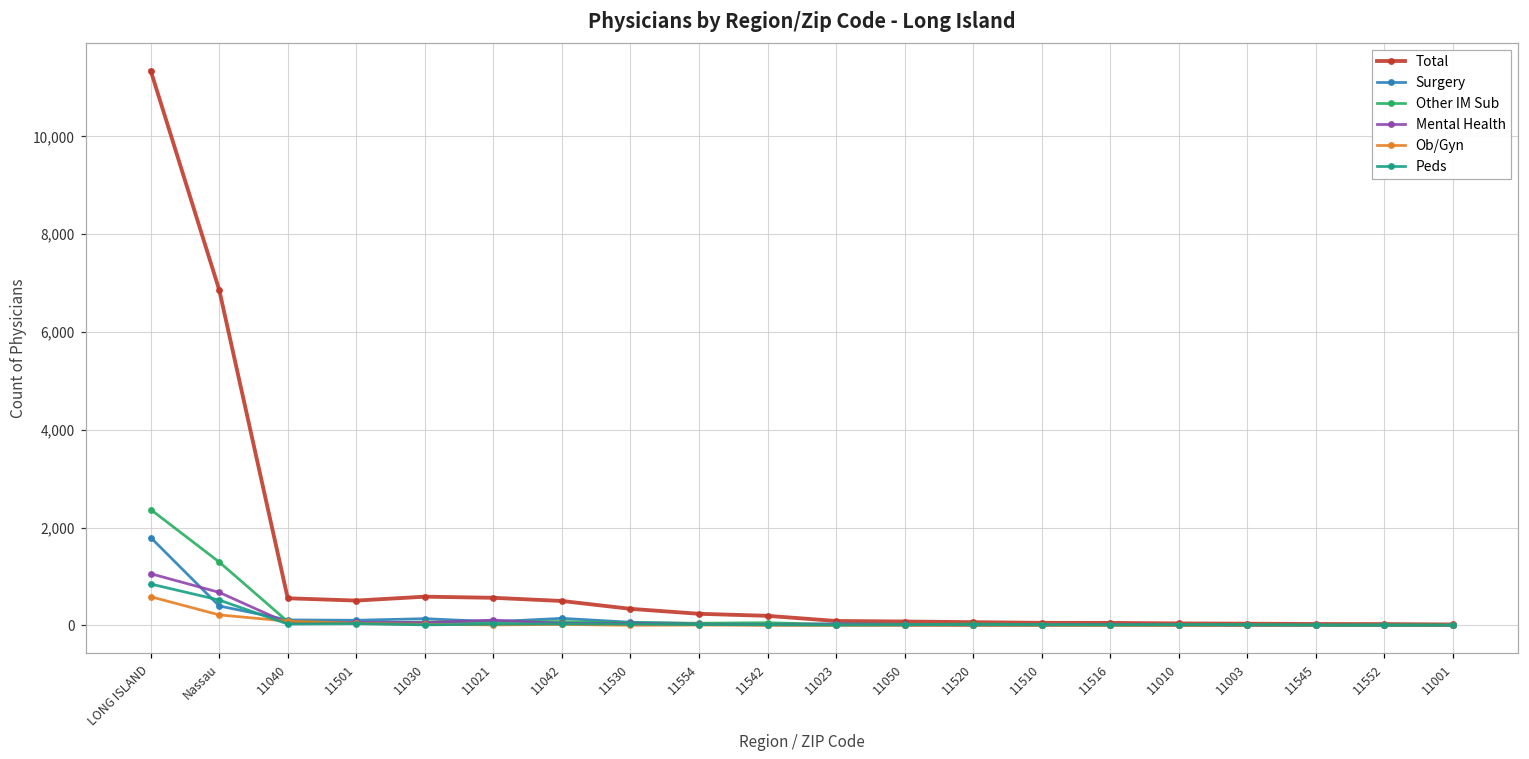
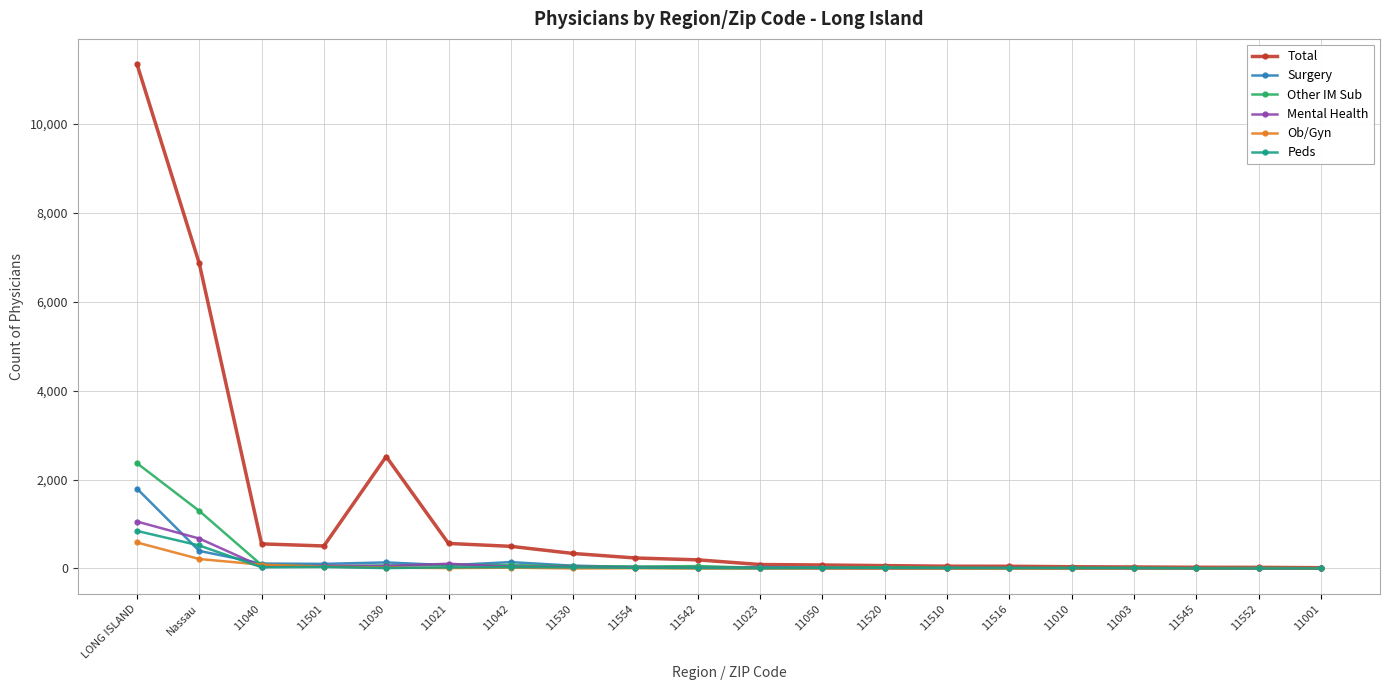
  {
    "Total": {
      "LONG ISLAND": "11,300",
      "Nassau": "6,900",
      "11040": "600",
      "11501": "500",
-     "11030": "600",
+     "11030": "2,500",
      "11021": "600",
      "11042": "500",
      "11530": "300",
      "11554": "200",
      "11542": "200",
      "11023": "100",
      "11050": "100"
    },
    "Surgery": {
      "LONG ISLAND": "1,800",
      "Nassau": "400",
      "11030": "100",
      "11042": "100"
    },
    "Mental Health": {
      "LONG ISLAND": "1,100",
      "Nassau": "700"
    },
    "Ob/Gyn": {
      "LONG ISLAND": "600",
      "Nassau": "200"
    }
  }
